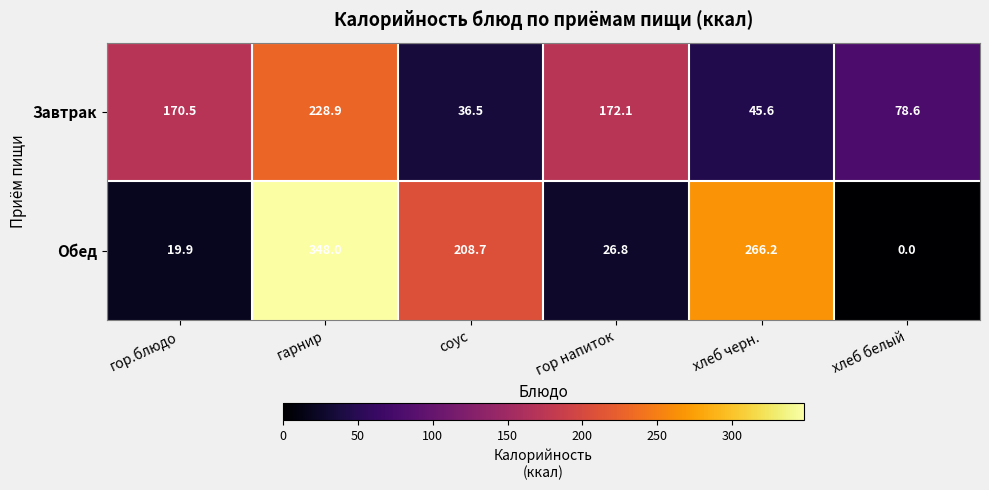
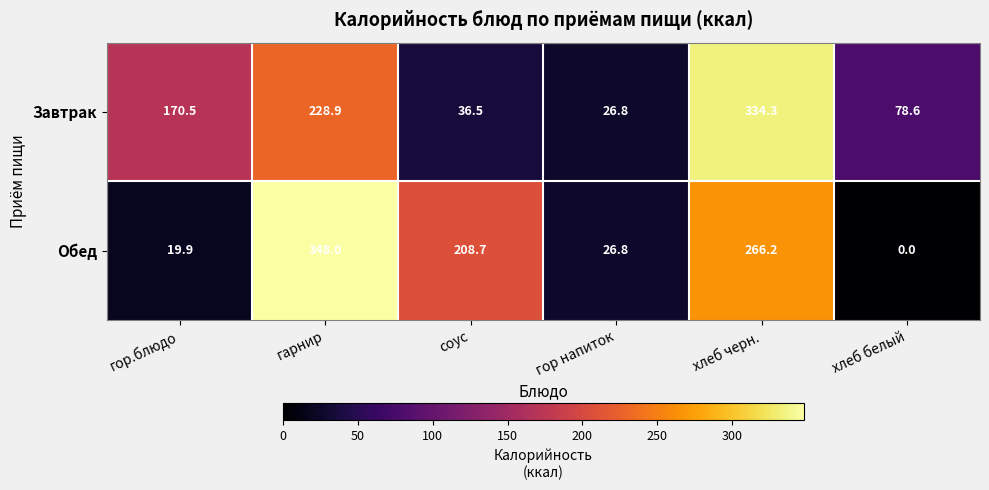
  {
    "Завтрак": {
      "гор.блюдо": 170.5,
      "гарнир": 228.9,
      "соус": 36.5,
-     "гор напиток": 172.1,
-     "хлеб черн.": 45.6,
+     "гор напиток": 26.8,
+     "хлеб черн.": 334.3,
      "хлеб белый": 78.6
    },
    "Обед": {
      "гор.блюдо": 19.9,
      "гарнир": 348.0,
      "соус": 208.7,
      "гор напиток": 26.8,
      "хлеб черн.": 266.2,
      "хлеб белый": 0.0
    }
  }
